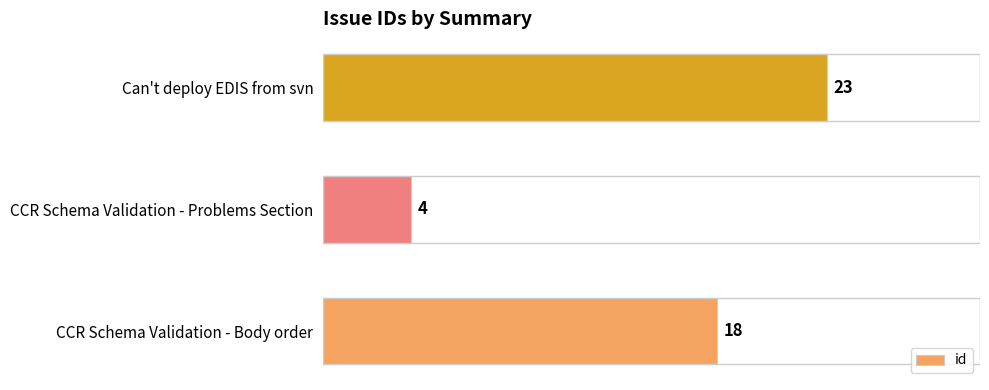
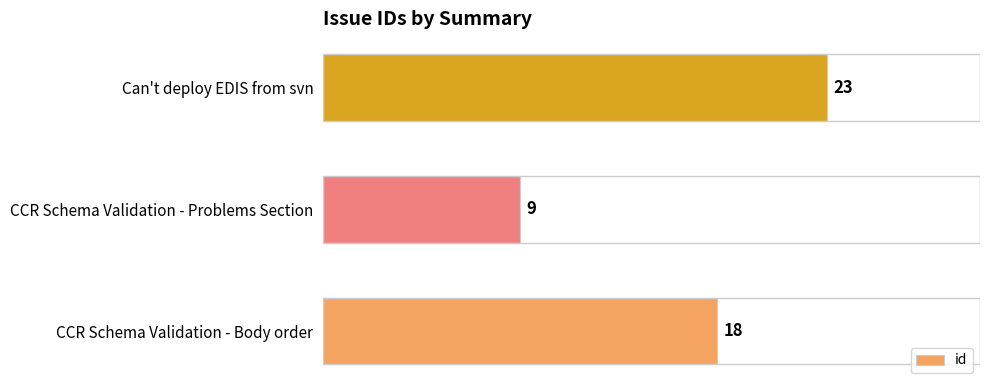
  {
    "Can't deploy EDIS from svn": 23,
-   "CCR Schema Validation - Problems Section": 4,
+   "CCR Schema Validation - Problems Section": 9,
    "CCR Schema Validation - Body order": 18
  }
